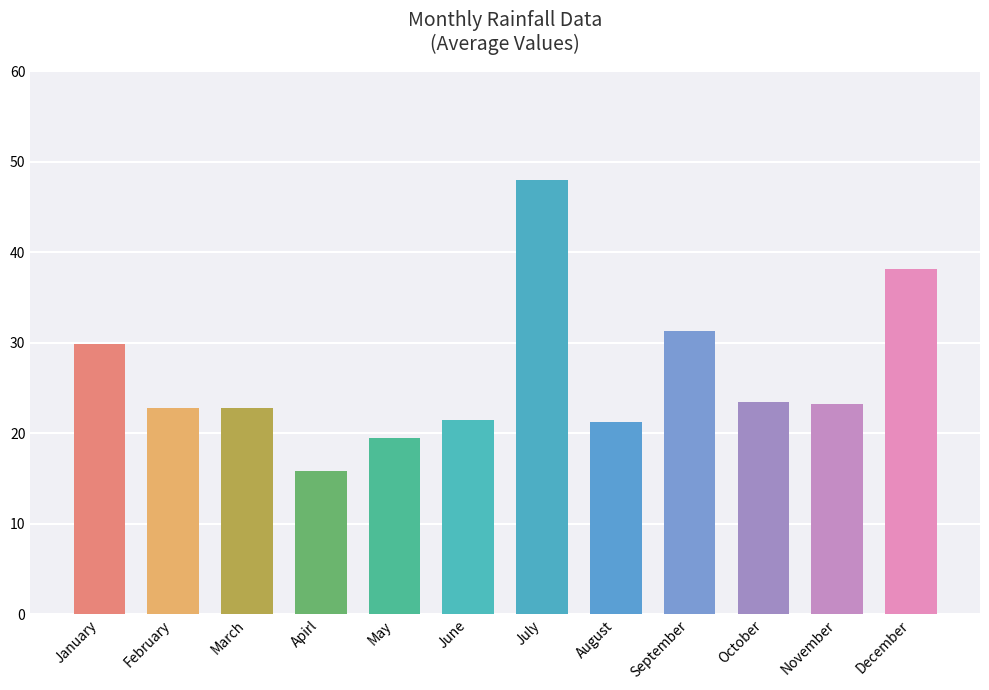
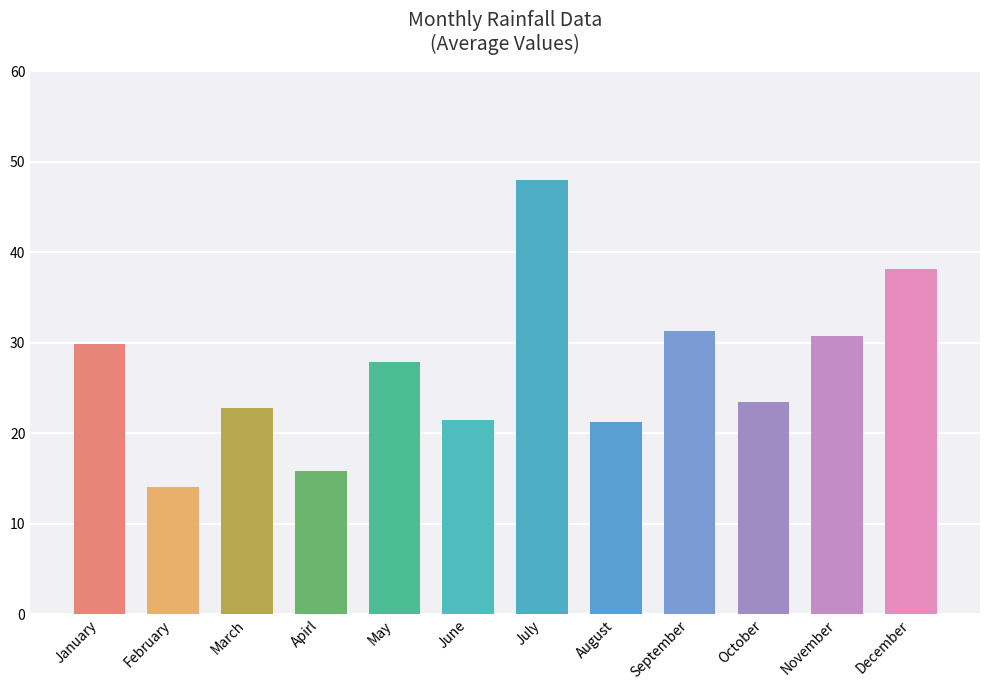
  {
    "January": 30,
-   "February": 23,
+   "February": 14,
    "March": 23,
    "Apirl": 16,
-   "May": 20,
+   "May": 28,
    "June": 22,
    "July": 48,
    "August": 21,
    "September": 31,
    "October": 24,
-   "November": 23,
+   "November": 31,
    "December": 38
  }
